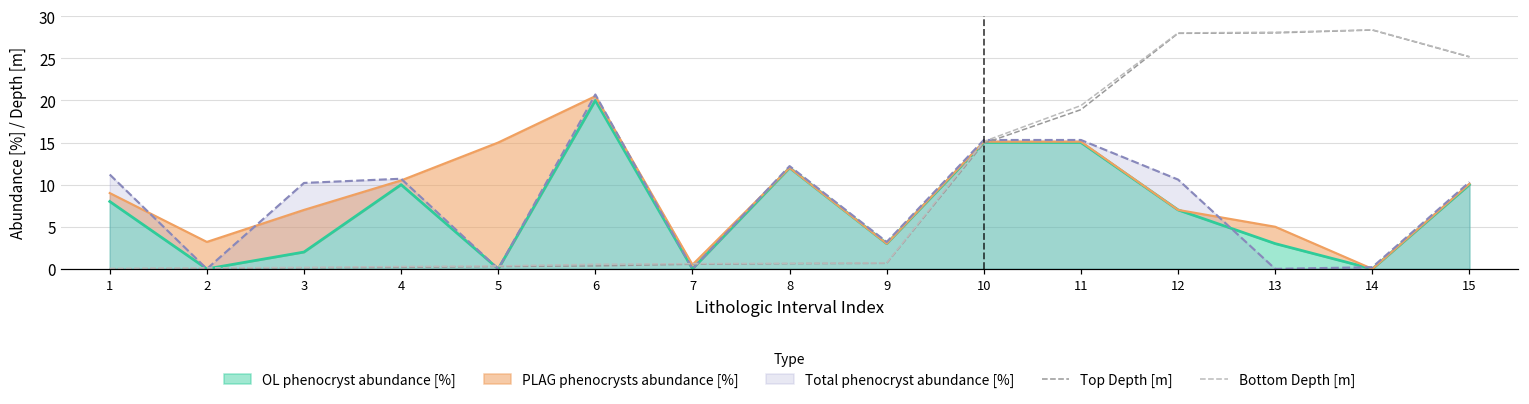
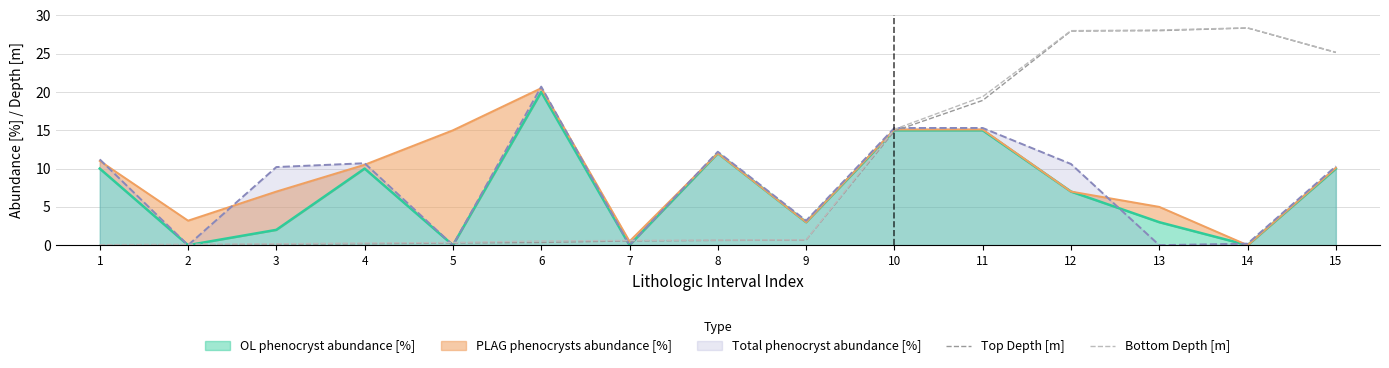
  {
    "OL phenocryst abundance [%]": {
-     "1": 8,
+     "1": 10,
      "3": 2,
      "4": 10,
      "6": 20,
      "13": 3
    },
    "PLAG phenocrysts abundance [%]": {
      "2": 3,
      "3": 5,
      "5": 15,
      "13": 2
    }
  }
